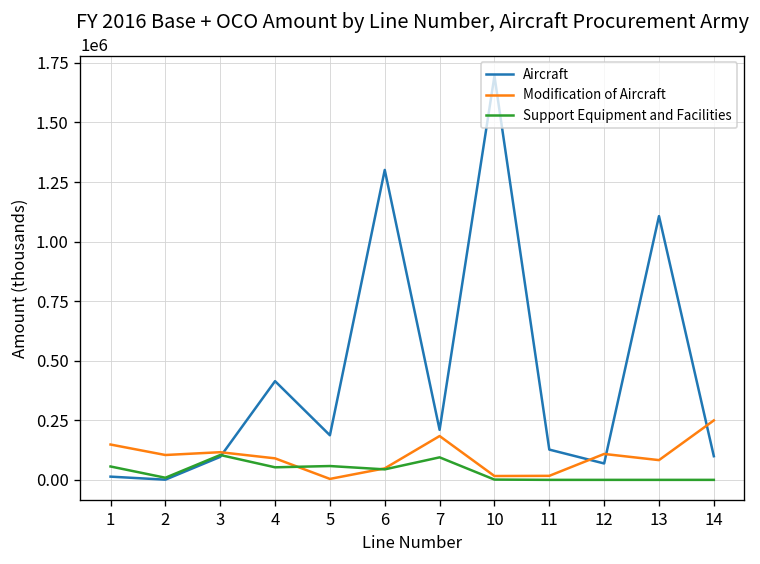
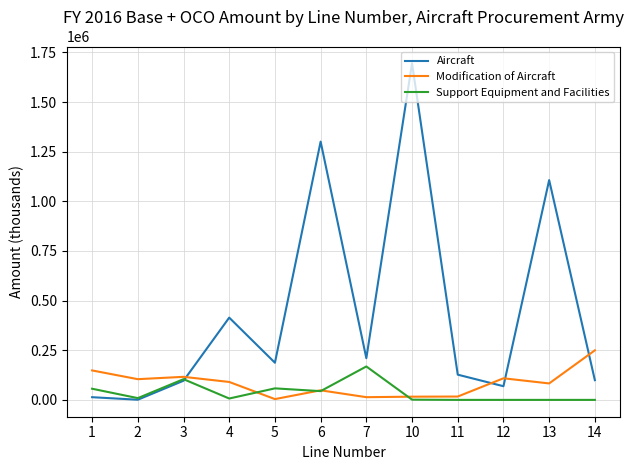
  {
    "Aircraft": {
      "1": 10000,
      "4": 410000,
      "5": 190000,
      "6": 1300000,
      "7": 210000,
      "11": 130000,
      "12": 70000,
      "13": 1110000,
      "14": 100000
    },
    "Modification of Aircraft": {
      "1": 150000,
      "2": 100000,
      "4": 90000,
      "5": 0,
-     "7": 180000,
+     "7": 10000,
      "10": 20000,
      "11": 20000,
      "12": 110000,
      "13": 80000,
      "14": 250000
    },
    "Support Equipment and Facilities": {
      "1": 60000,
-     "4": 50000,
+     "4": 10000,
      "5": 60000,
-     "7": 90000,
+     "7": 170000,
      "10": 0,
      "11": 0,
      "12": 0,
      "13": 0,
      "14": 0
    }
  }
